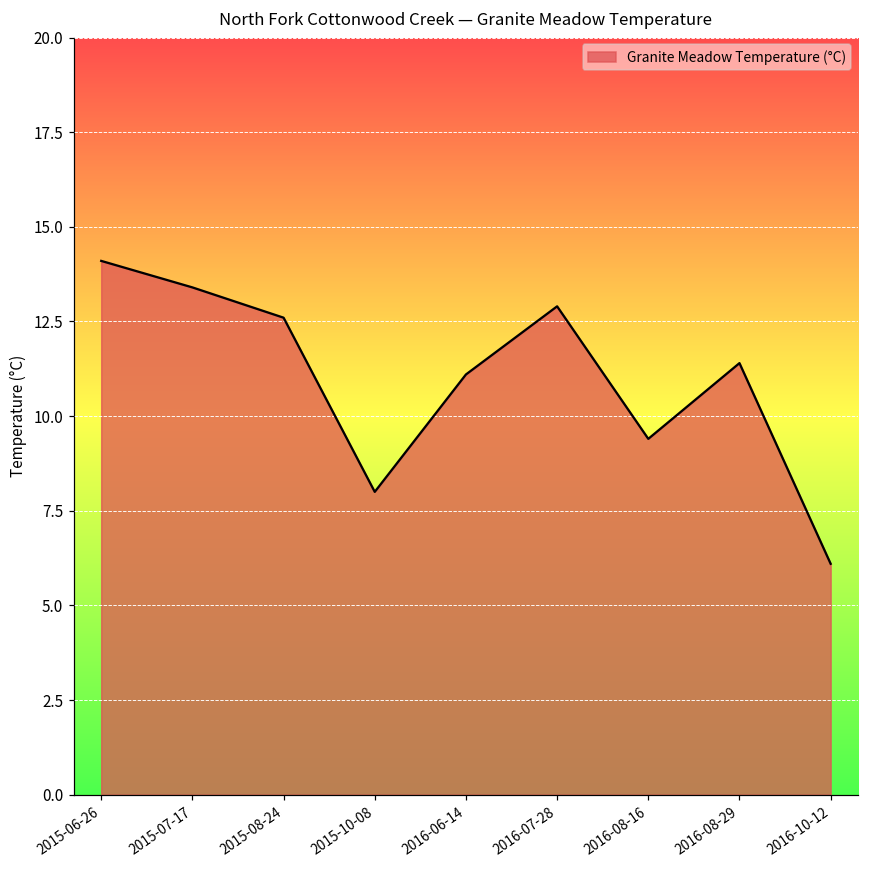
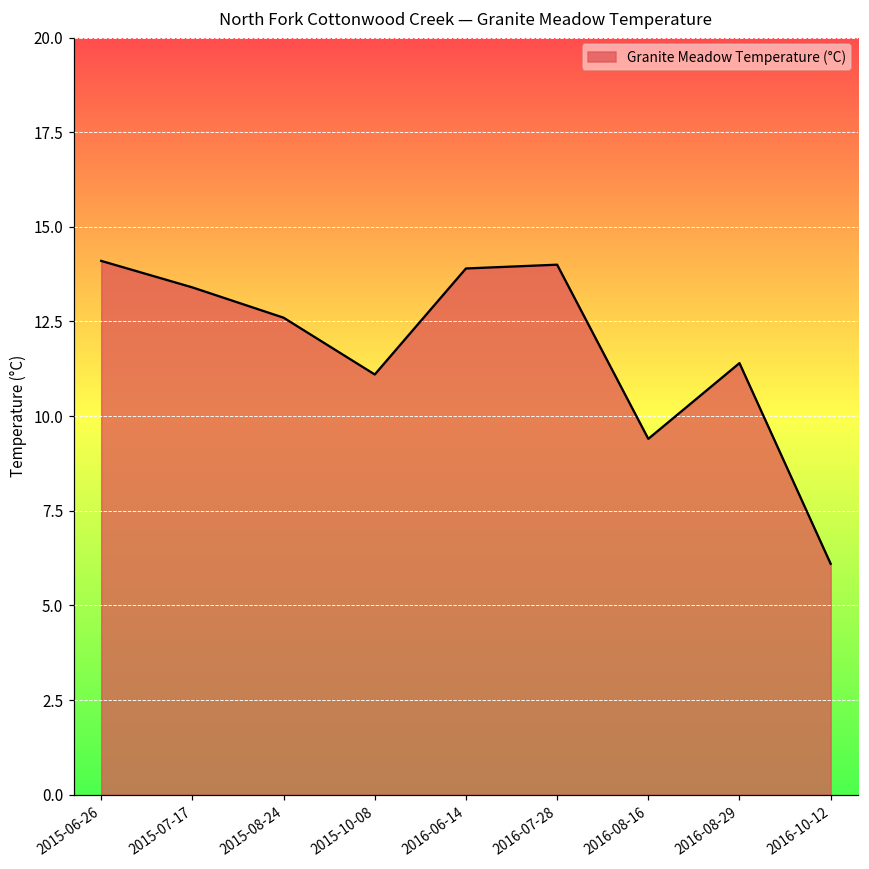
  {
    "2015-06-26": 14.1,
    "2015-07-17": 13.4,
    "2015-08-24": 12.6,
-   "2015-10-08": 8.0,
-   "2016-06-14": 11.1,
-   "2016-07-28": 12.9,
+   "2015-10-08": 11.1,
+   "2016-06-14": 13.9,
+   "2016-07-28": 14.0,
    "2016-08-16": 9.4,
    "2016-08-29": 11.4,
    "2016-10-12": 6.1
  }
